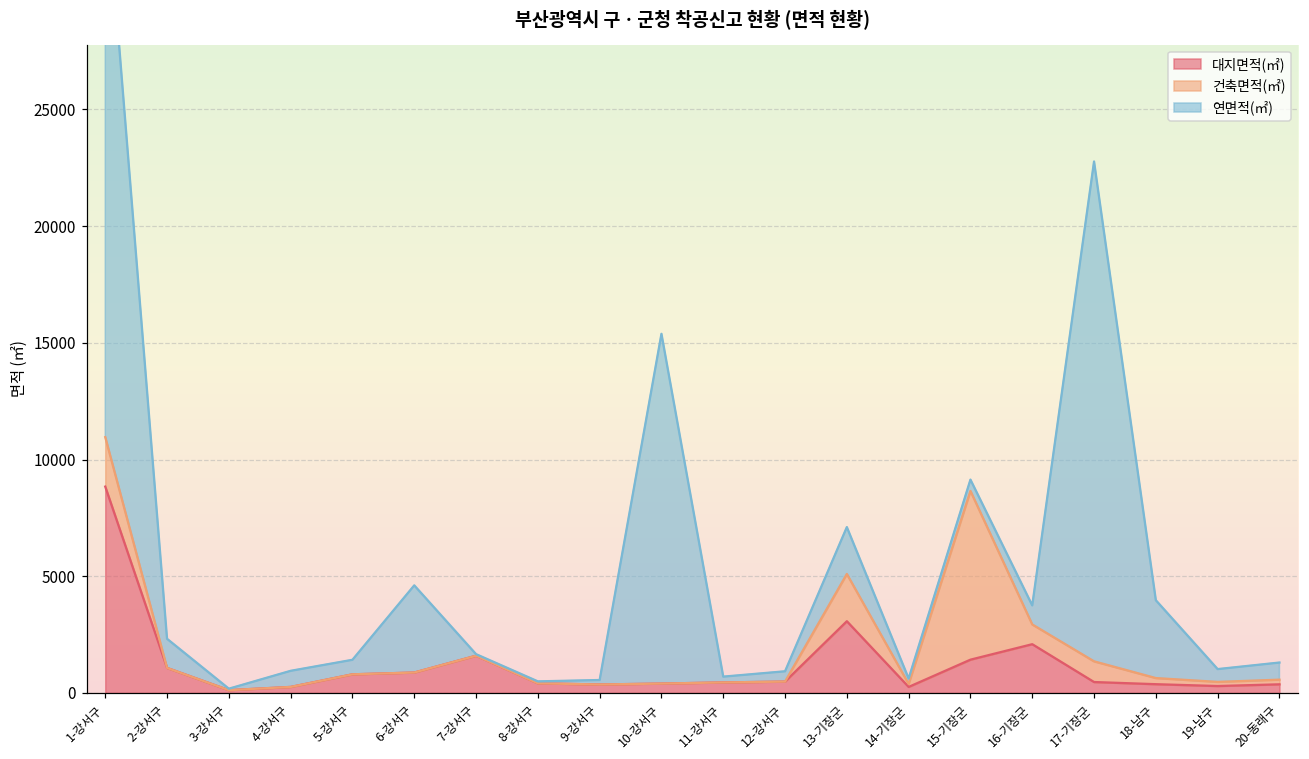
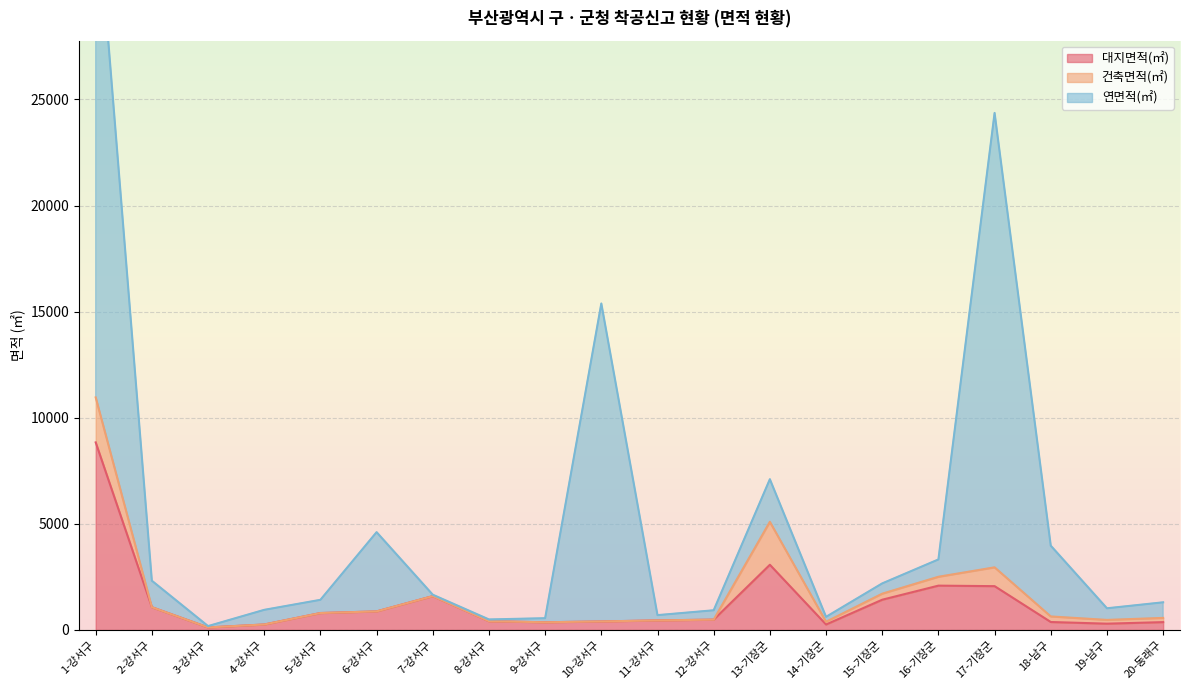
  {
    "대지면적(㎡)": {
      "1-강서구": 8800,
      "13-기장군": 3100,
      "14-기장군": 300,
      "15-기장군": 1400,
      "16-기장군": 2100,
-     "17-기장군": 500,
+     "17-기장군": 2100,
      "18-남구": 400,
      "19-남구": 300,
      "20-동래구": 400
    },
    "건축면적(㎡)": {
      "1-강서구": 2100,
      "13-기장군": 2000,
      "14-기장군": 100,
-     "15-기장군": 7200,
-     "16-기장군": 800,
+     "15-기장군": 300,
+     "16-기장군": 400,
      "17-기장군": 900,
      "18-남구": 300,
      "19-남구": 200,
      "20-동래구": 200
    },
    "연면적(㎡)": {
      "2-강서구": 1200,
      "4-강서구": 700,
      "5-강서구": 600,
      "6-강서구": 3700,
      "9-강서구": 200,
      "10-강서구": 15000,
      "11-강서구": 200,
      "12-강서구": 400,
      "13-기장군": 2000,
      "14-기장군": 200,
      "15-기장군": 500,
      "16-기장군": 800,
      "17-기장군": 21400,
      "18-남구": 3300,
      "19-남구": 500,
      "20-동래구": 700
    }
  }
